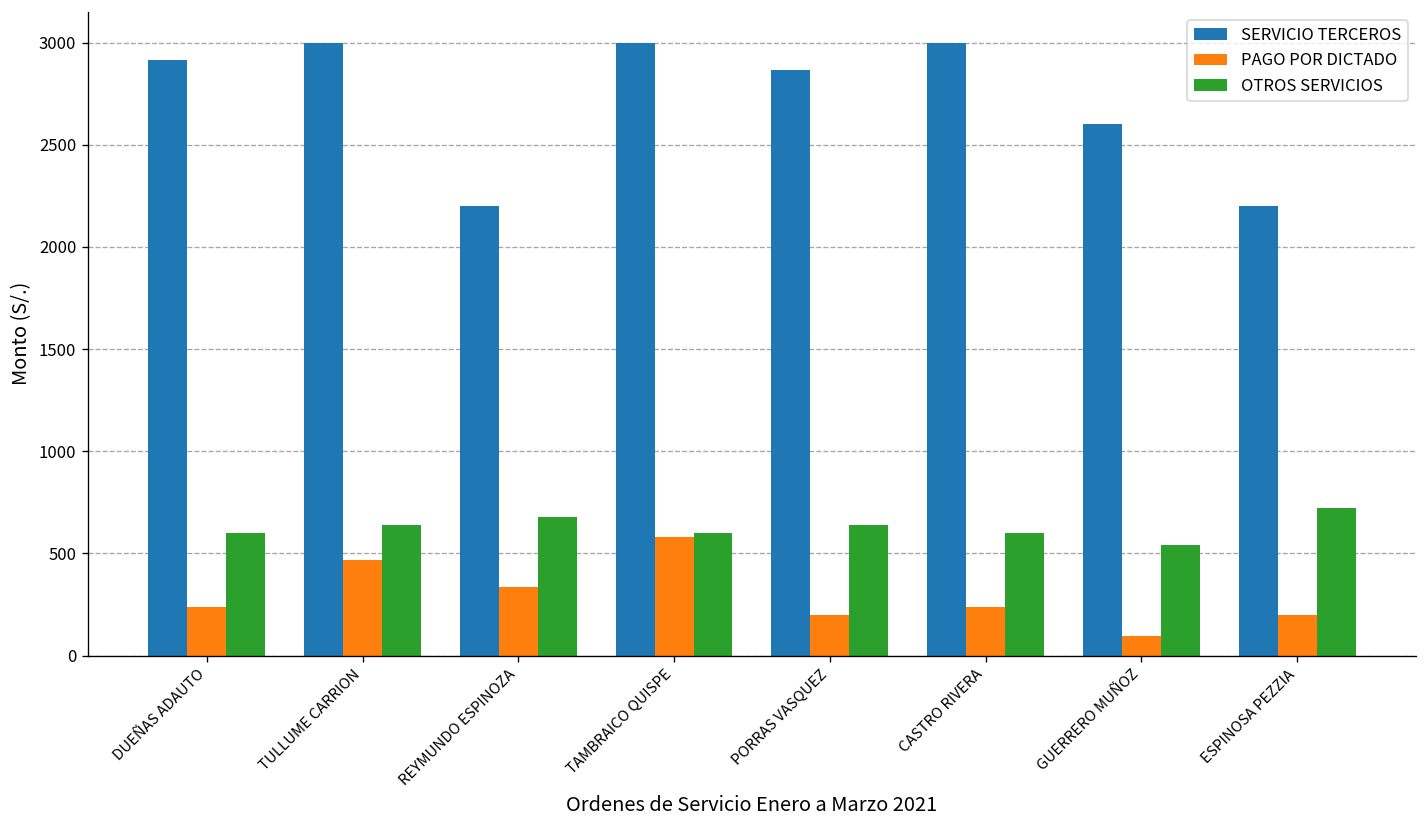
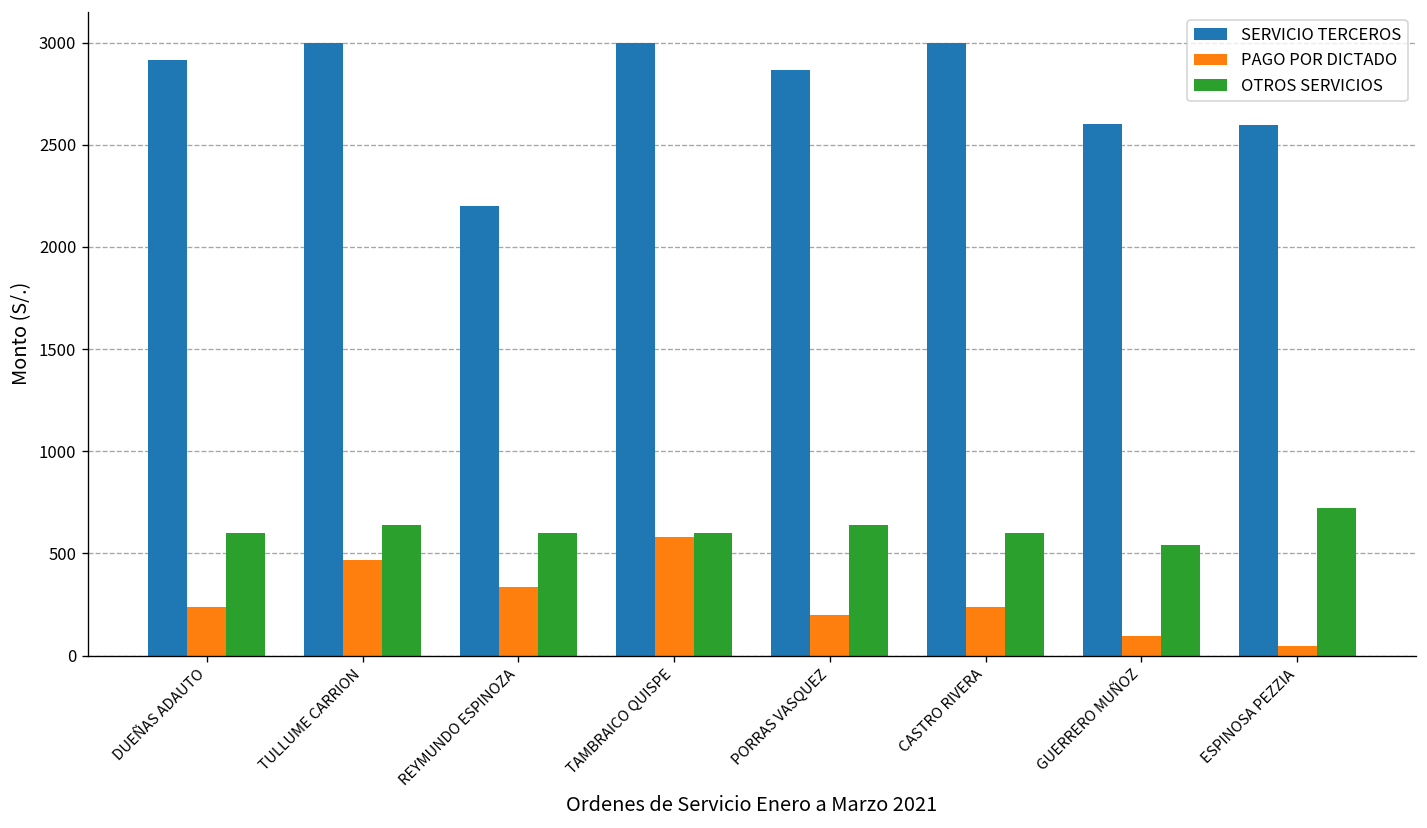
  {
    "SERVICIO TERCEROS": {
      "DUEÑAS ADAUTO": 2910,
      "TULLUME CARRION": 3000,
      "REYMUNDO ESPINOZA": 2200,
      "TAMBRAICO QUISPE": 3000,
      "PORRAS VASQUEZ": 2870,
      "CASTRO RIVERA": 3000,
      "GUERRERO MUÑOZ": 2600,
-     "ESPINOSA PEZZIA": 2200
+     "ESPINOSA PEZZIA": 2600
    },
    "PAGO POR DICTADO": {
      "DUEÑAS ADAUTO": 240,
      "TULLUME CARRION": 470,
      "REYMUNDO ESPINOZA": 340,
      "TAMBRAICO QUISPE": 580,
      "PORRAS VASQUEZ": 200,
      "CASTRO RIVERA": 240,
      "GUERRERO MUÑOZ": 100,
-     "ESPINOSA PEZZIA": 200
+     "ESPINOSA PEZZIA": 50
    },
    "OTROS SERVICIOS": {
      "DUEÑAS ADAUTO": 600,
      "TULLUME CARRION": 640,
-     "REYMUNDO ESPINOZA": 680,
+     "REYMUNDO ESPINOZA": 600,
      "TAMBRAICO QUISPE": 600,
      "PORRAS VASQUEZ": 640,
      "CASTRO RIVERA": 600,
      "GUERRERO MUÑOZ": 540,
      "ESPINOSA PEZZIA": 720
    }
  }
